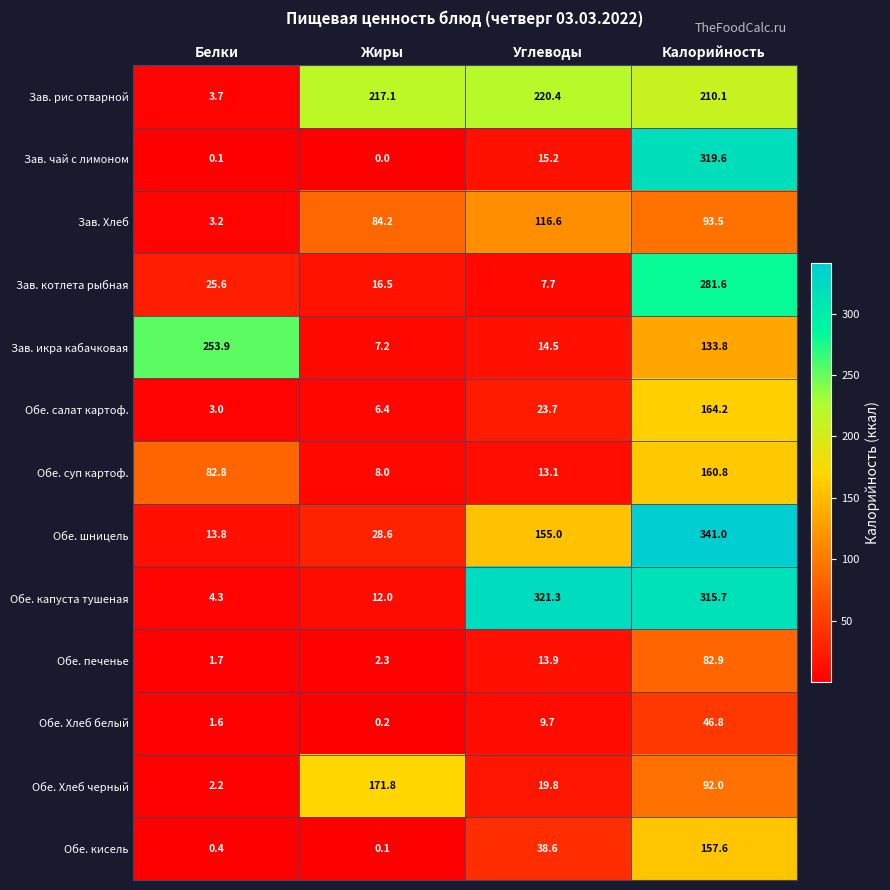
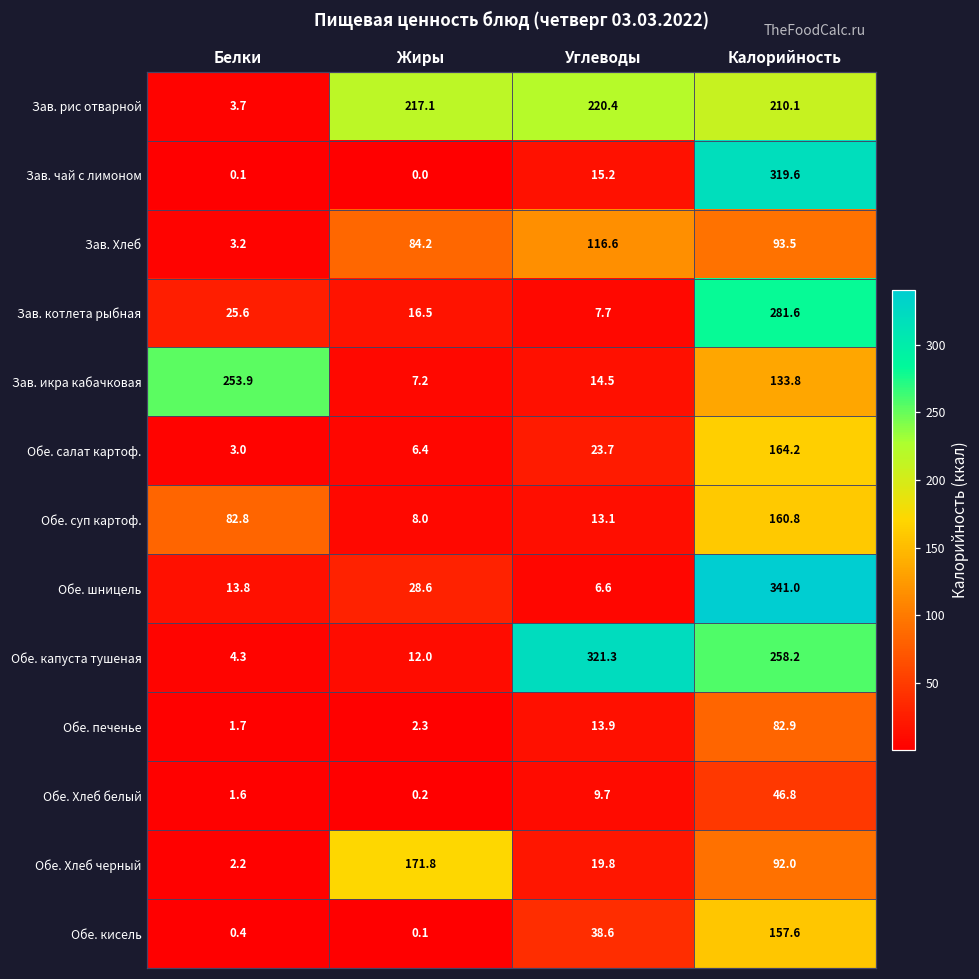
  {
    "Зав. рис отварной": {
      "Белки": 3.7,
      "Жиры": 217.1,
      "Углеводы": 220.4,
      "Калорийность": 210.1
    },
    "Зав. чай с лимоном": {
      "Белки": 0.1,
      "Жиры": 0.0,
      "Углеводы": 15.2,
      "Калорийность": 319.6
    },
    "Зав. Хлеб": {
      "Белки": 3.2,
      "Жиры": 84.2,
      "Углеводы": 116.6,
      "Калорийность": 93.5
    },
    "Зав. котлета рыбная": {
      "Белки": 25.6,
      "Жиры": 16.5,
      "Углеводы": 7.7,
      "Калорийность": 281.6
    },
    "Зав. икра кабачковая": {
      "Белки": 253.9,
      "Жиры": 7.2,
      "Углеводы": 14.5,
      "Калорийность": 133.8
    },
    "Обе. салат картоф.": {
      "Белки": 3.0,
      "Жиры": 6.4,
      "Углеводы": 23.7,
      "Калорийность": 164.2
    },
    "Обе. суп картоф.": {
      "Белки": 82.8,
      "Жиры": 8.0,
      "Углеводы": 13.1,
      "Калорийность": 160.8
    },
    "Обе. шницель": {
      "Белки": 13.8,
      "Жиры": 28.6,
-     "Углеводы": 155.0,
+     "Углеводы": 6.6,
      "Калорийность": 341.0
    },
    "Обе. капуста тушеная": {
      "Белки": 4.3,
      "Жиры": 12.0,
      "Углеводы": 321.3,
-     "Калорийность": 315.7
+     "Калорийность": 258.2
    },
    "Обе. печенье": {
      "Белки": 1.7,
      "Жиры": 2.3,
      "Углеводы": 13.9,
      "Калорийность": 82.9
    },
    "Обе. Хлеб белый": {
      "Белки": 1.6,
      "Жиры": 0.2,
      "Углеводы": 9.7,
      "Калорийность": 46.8
    },
    "Обе. Хлеб черный": {
      "Белки": 2.2,
      "Жиры": 171.8,
      "Углеводы": 19.8,
      "Калорийность": 92.0
    },
    "Обе. кисель": {
      "Белки": 0.4,
      "Жиры": 0.1,
      "Углеводы": 38.6,
      "Калорийность": 157.6
    }
  }
